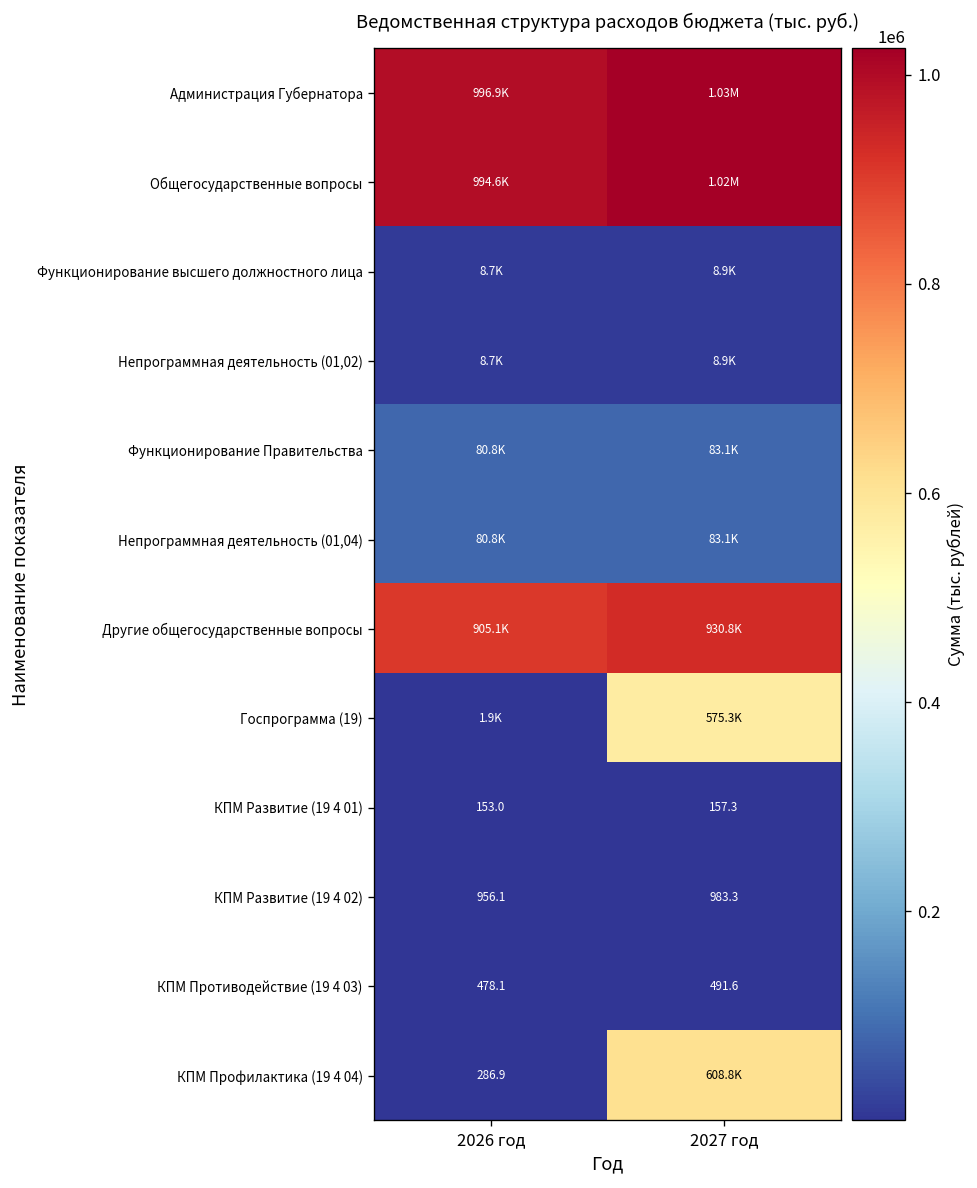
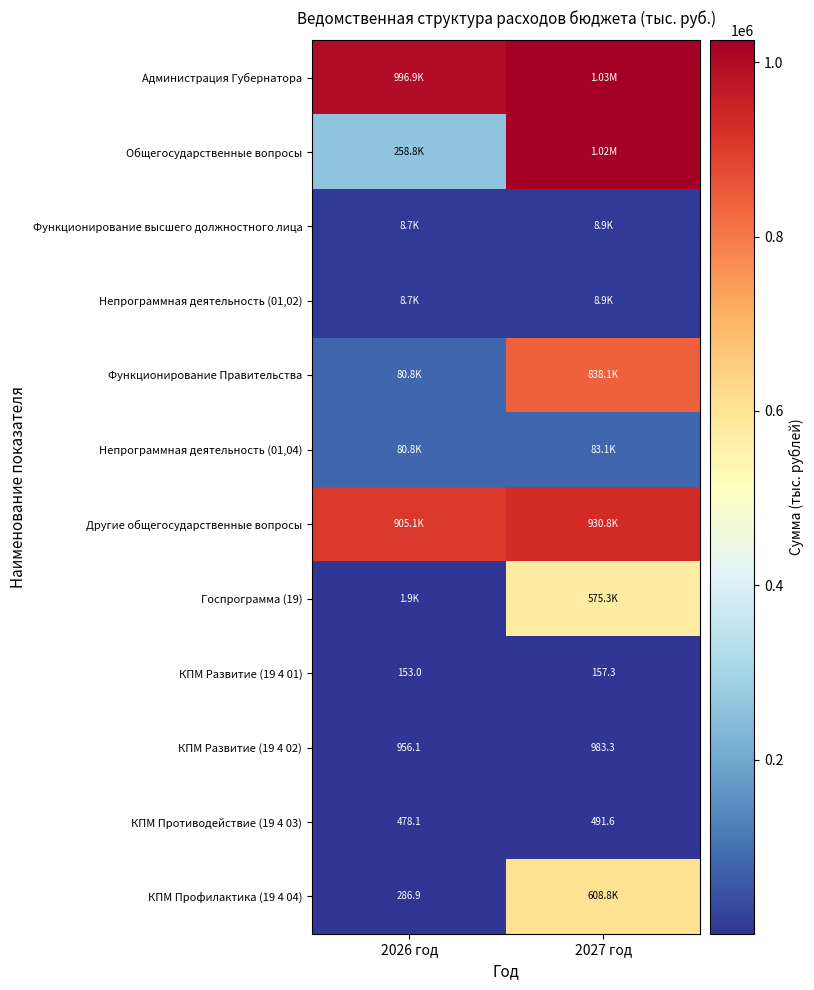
  {
    "Администрация Губернатора": {
      "2026 год": "996.9K",
      "2027 год": "1.03M"
    },
    "Общегосударственные вопросы": {
-     "2026 год": "994.6K",
+     "2026 год": "258.8K",
      "2027 год": "1.02M"
    },
    "Функционирование высшего должностного лица": {
      "2026 год": "8.7K",
      "2027 год": "8.9K"
    },
    "Непрограммная деятельность (01,02)": {
      "2026 год": "8.7K",
      "2027 год": "8.9K"
    },
    "Функционирование Правительства": {
      "2026 год": "80.8K",
-     "2027 год": "83.1K"
+     "2027 год": "838.1K"
    },
    "Непрограммная деятельность (01,04)": {
      "2026 год": "80.8K",
      "2027 год": "83.1K"
    },
    "Другие общегосударственные вопросы": {
      "2026 год": "905.1K",
      "2027 год": "930.8K"
    },
    "Госпрограмма (19)": {
      "2026 год": "1.9K",
      "2027 год": "575.3K"
    },
    "КПМ Развитие (19 4 01)": {
      "2026 год": "153.0",
      "2027 год": "157.3"
    },
    "КПМ Развитие (19 4 02)": {
      "2026 год": "956.1",
      "2027 год": "983.3"
    },
    "КПМ Противодействие (19 4 03)": {
      "2026 год": "478.1",
      "2027 год": "491.6"
    },
    "КПМ Профилактика (19 4 04)": {
      "2026 год": "286.9",
      "2027 год": "608.8K"
    }
  }
